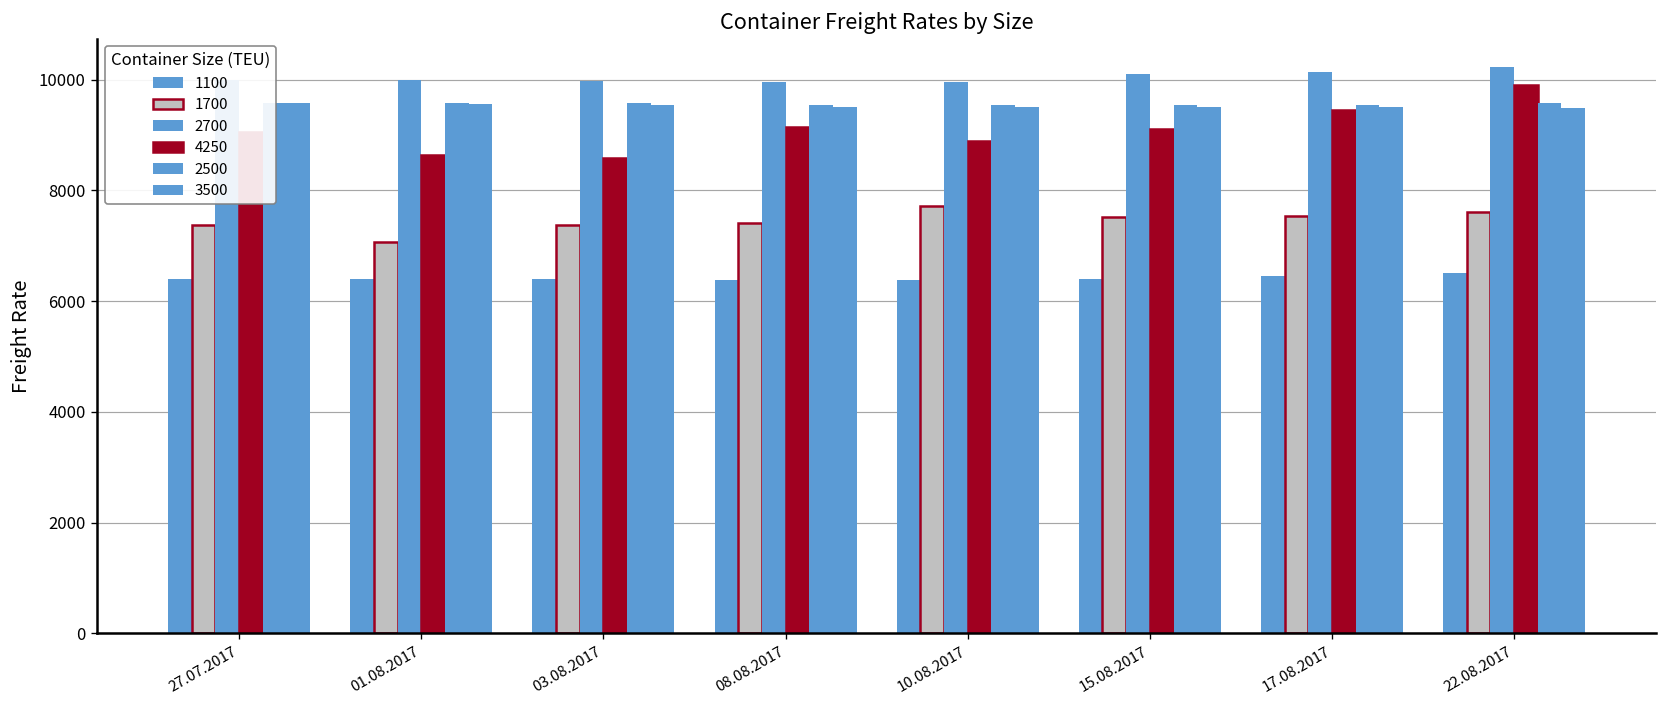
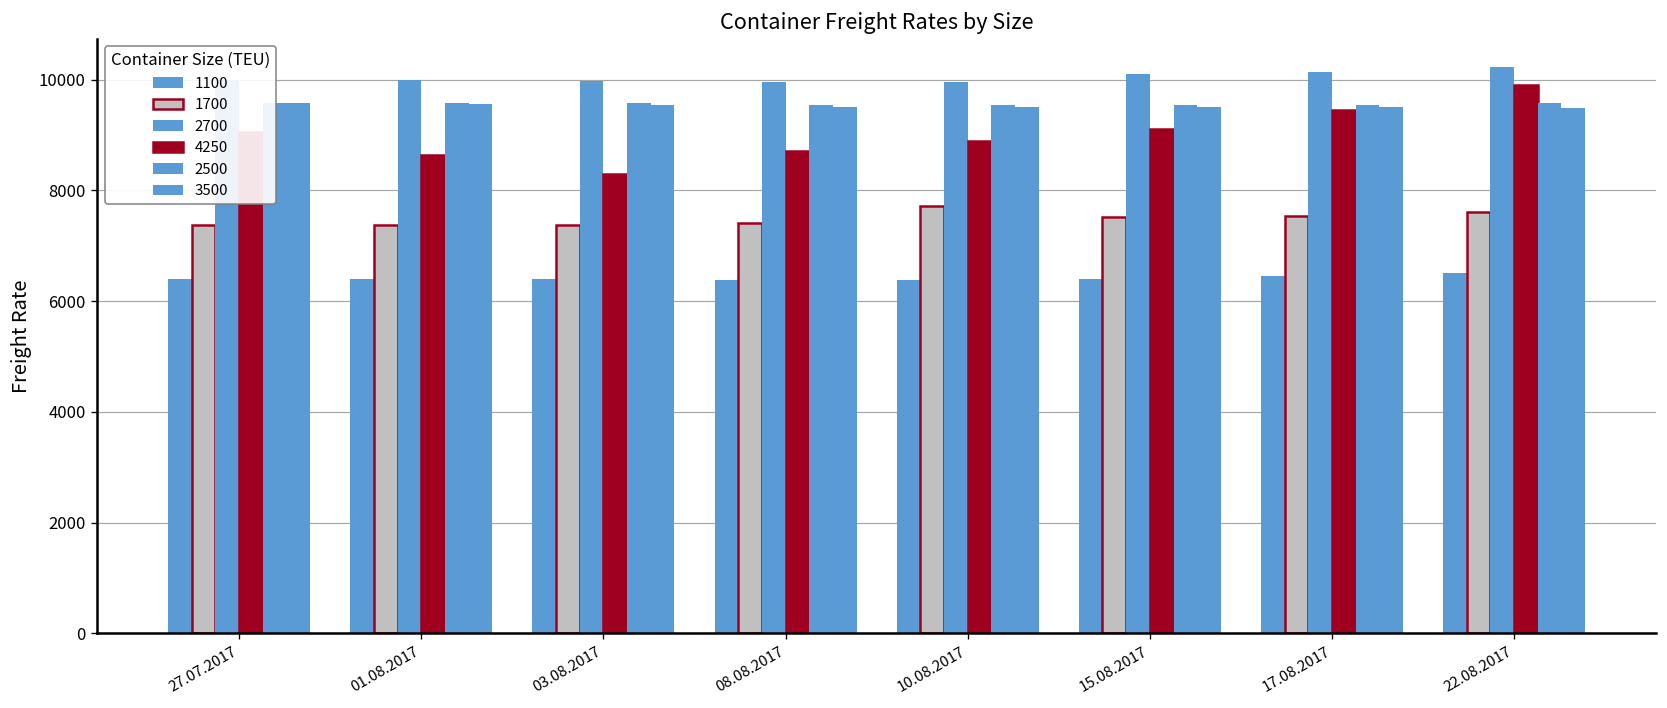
  {
    "1700": {
      "27.07.2017": 7400,
-     "01.08.2017": 7100,
+     "01.08.2017": 7400,
      "03.08.2017": 7400,
      "08.08.2017": 7400,
      "10.08.2017": 7700,
      "15.08.2017": 7500,
      "17.08.2017": 7500,
      "22.08.2017": 7600
    },
    "4250": {
      "01.08.2017": 8600,
-     "03.08.2017": 8600,
-     "08.08.2017": 9100,
+     "03.08.2017": 8300,
+     "08.08.2017": 8700,
      "10.08.2017": 8900,
      "15.08.2017": 9100,
      "17.08.2017": 9500,
      "22.08.2017": 9900
    }
  }
